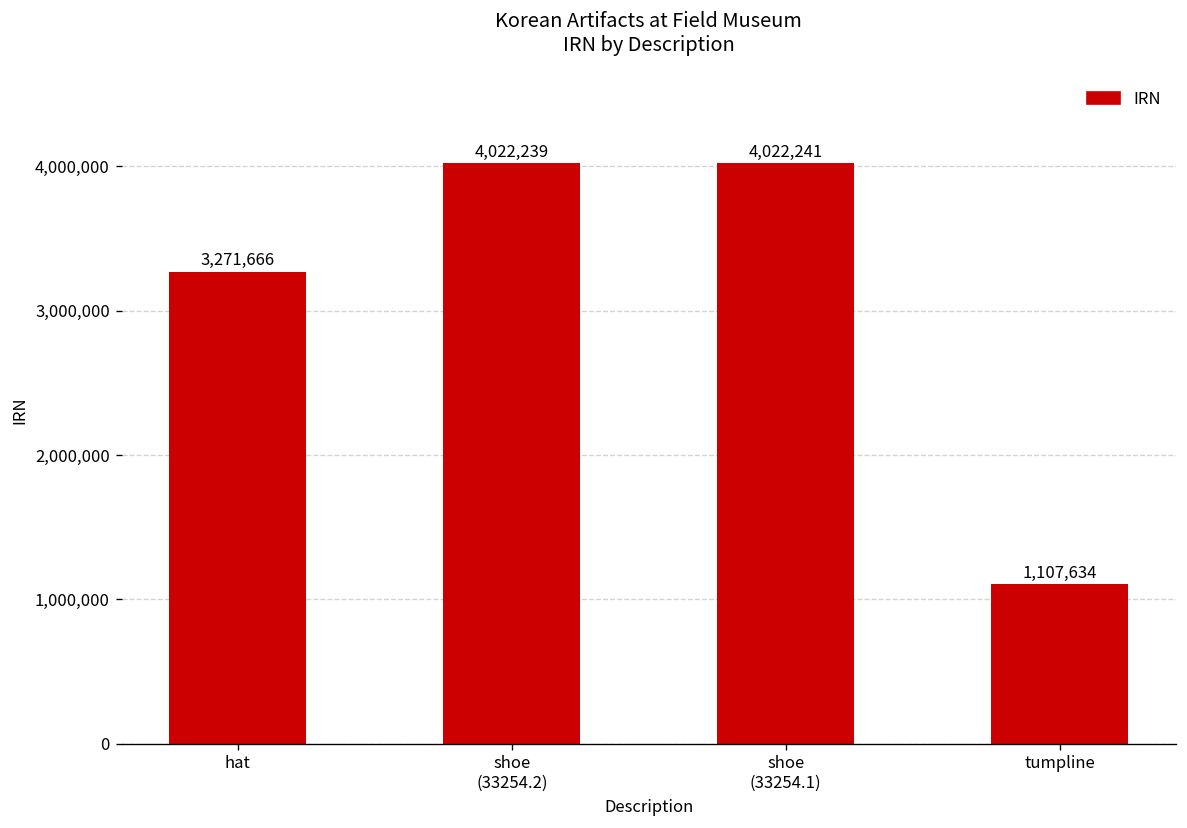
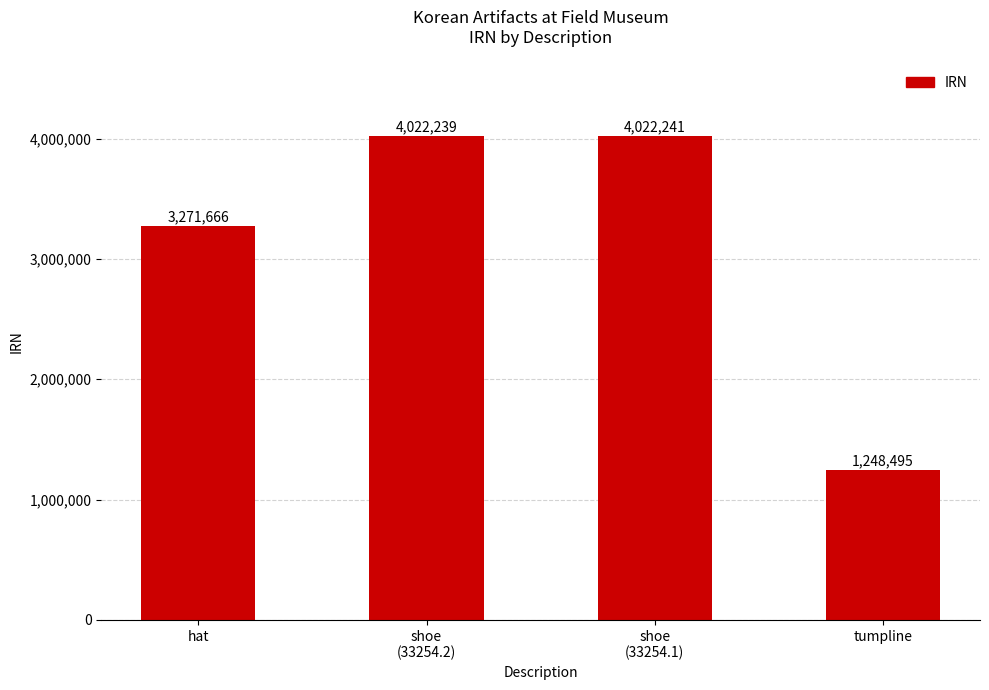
  {
    "hat": "3,271,666",
    "shoe (33254.2)": "4,022,239",
    "shoe (33254.1)": "4,022,241",
-   "tumpline": "1,107,634"
+   "tumpline": "1,248,495"
  }
